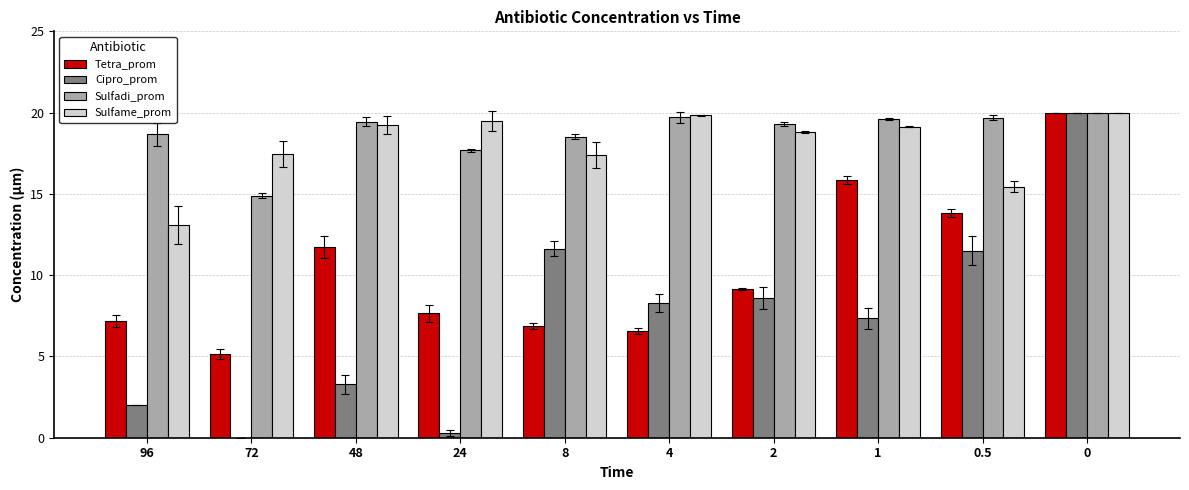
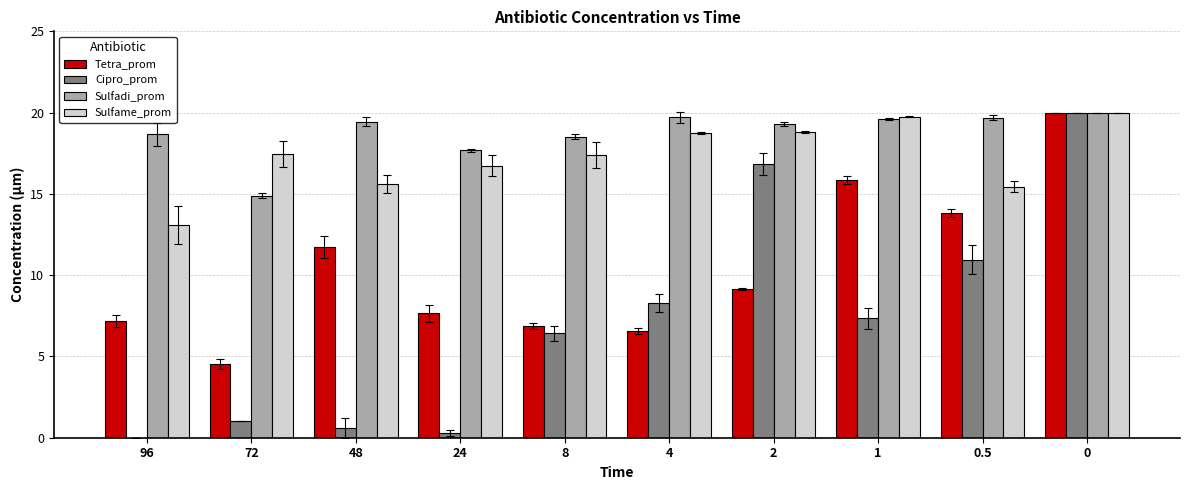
  {
    "Tetra_prom": {
      "96": 7.2,
-     "72": 5.1,
+     "72": 4.5,
      "48": 11.7,
      "24": 7.6,
      "8": 6.9,
      "4": 6.6,
      "2": 9.1,
      "1": 15.8,
      "0.5": 13.8,
      "0": 20.0
    },
    "Cipro_prom": {
-     "96": 2,
-     "72": 0,
-     "48": 3.3,
+     "96": 0,
+     "72": 1,
+     "48": 0.6,
      "24": 0.3,
-     "8": 11.6,
+     "8": 6.4,
      "4": 8.3,
-     "2": 8.6,
+     "2": 16.8,
      "1": 7.3,
-     "0.5": 11.5,
+     "0.5": 11.0,
      "0": 20.0
    },
    "Sulfadi_prom": {
      "96": 18.7,
      "72": 14.9,
      "48": 19.4,
      "24": 17.7,
      "8": 18.5,
      "4": 19.7,
      "2": 19.3,
      "1": 19.6,
      "0.5": 19.7,
      "0": 20.0
    },
    "Sulfame_prom": {
      "96": 13.1,
      "72": 17.5,
-     "48": 19.2,
-     "24": 19.5,
+     "48": 15.6,
+     "24": 16.7,
      "8": 17.4,
-     "4": 19.8,
+     "4": 18.7,
      "2": 18.8,
-     "1": 19.1,
+     "1": 19.8,
      "0.5": 15.4,
      "0": 20.0
    }
  }
